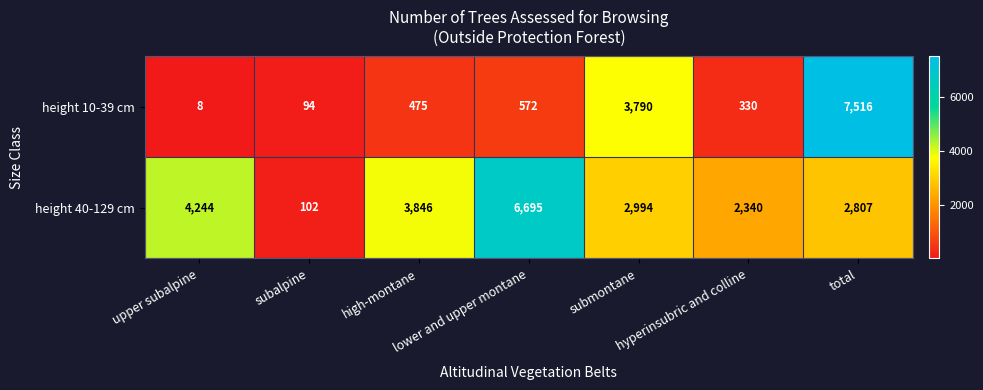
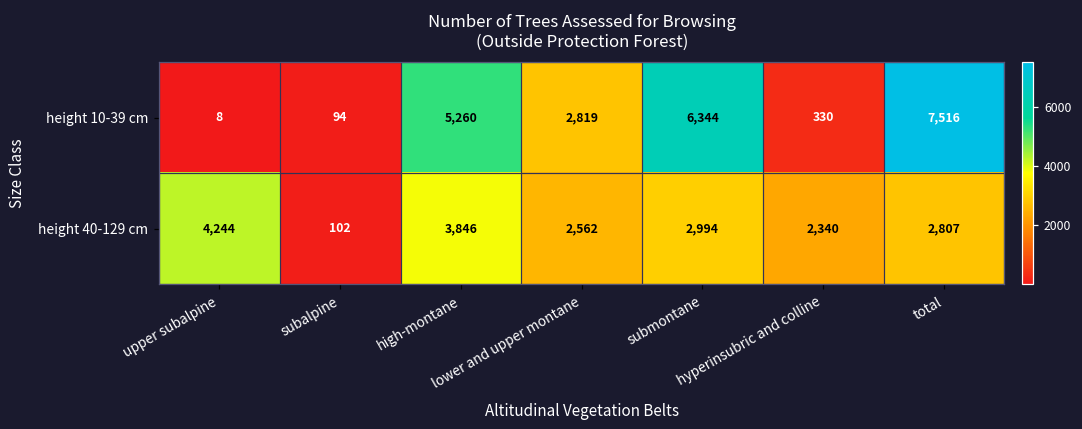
  {
    "height 10-39 cm": {
      "upper subalpine": "8",
      "subalpine": "94",
-     "high-montane": "475",
-     "lower and upper montane": "572",
-     "submontane": "3,790",
+     "high-montane": "5,260",
+     "lower and upper montane": "2,819",
+     "submontane": "6,344",
      "hyperinsubric and colline": "330",
      "total": "7,516"
    },
    "height 40-129 cm": {
      "upper subalpine": "4,244",
      "subalpine": "102",
      "high-montane": "3,846",
-     "lower and upper montane": "6,695",
+     "lower and upper montane": "2,562",
      "submontane": "2,994",
      "hyperinsubric and colline": "2,340",
      "total": "2,807"
    }
  }
